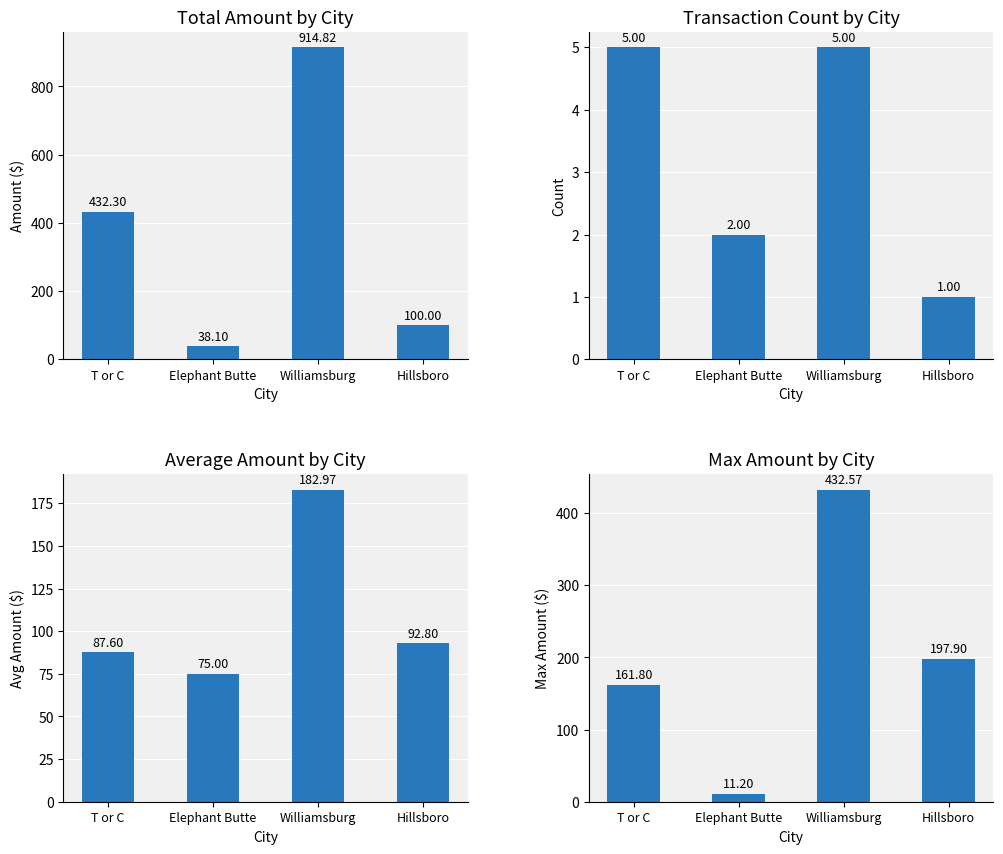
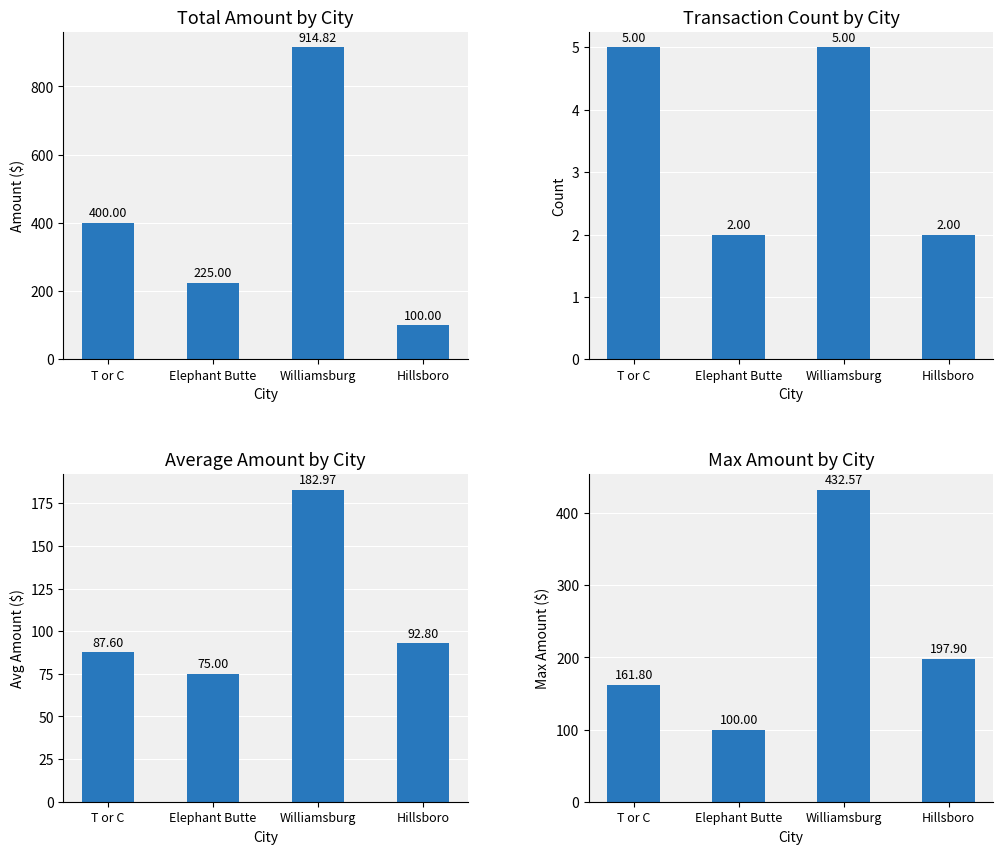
  {
    "Total Amount by City": {
-     "T or C": 432.30,
-     "Elephant Butte": 38.10,
+     "T or C": 400.00,
+     "Elephant Butte": 225.00,
      "Williamsburg": 914.82,
      "Hillsboro": 100.00
    },
    "Transaction Count by City": {
      "T or C": 5.00,
      "Elephant Butte": 2.00,
      "Williamsburg": 5.00,
-     "Hillsboro": 1.00
+     "Hillsboro": 2.00
    },
    "Average Amount by City": {
      "T or C": 87.60,
      "Elephant Butte": 75.00,
      "Williamsburg": 182.97,
      "Hillsboro": 92.80
    },
    "Max Amount by City": {
      "T or C": 161.80,
-     "Elephant Butte": 11.20,
+     "Elephant Butte": 100.00,
      "Williamsburg": 432.57,
      "Hillsboro": 197.90
    }
  }
